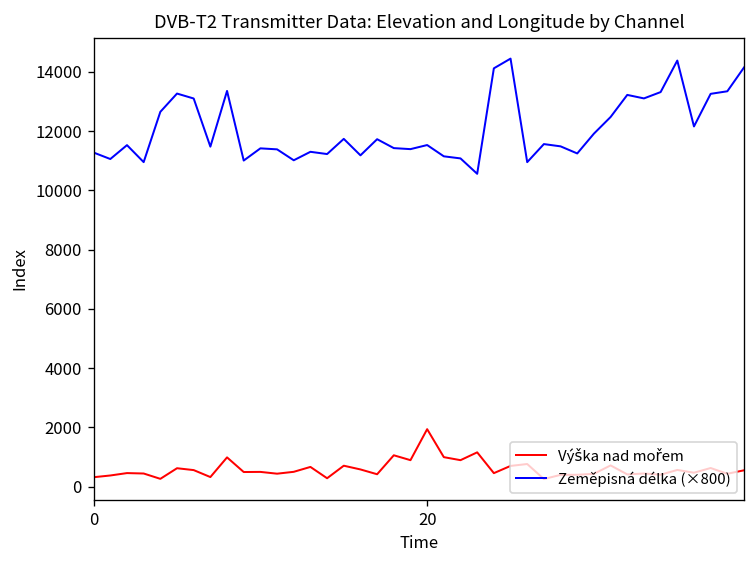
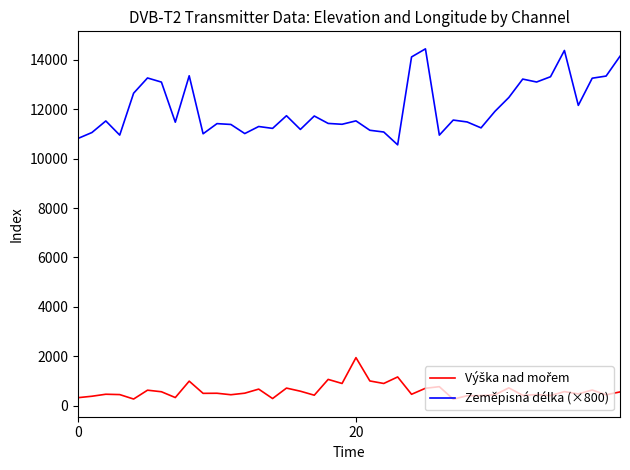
  {
    "Výška nad mořem": {
      "0": 300,
      "20": 1900
    },
    "Zeměpisná délka (×800)": {
-     "0": 11300,
+     "0": 10800,
      "20": 11500
    }
  }
